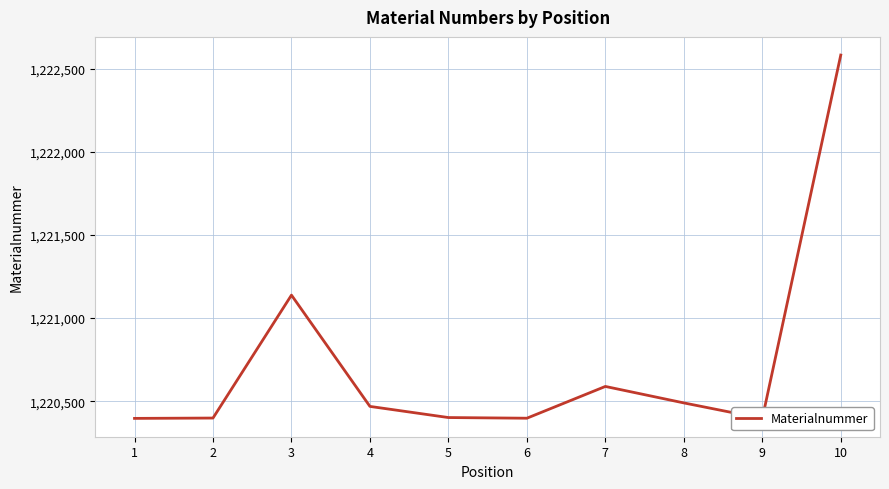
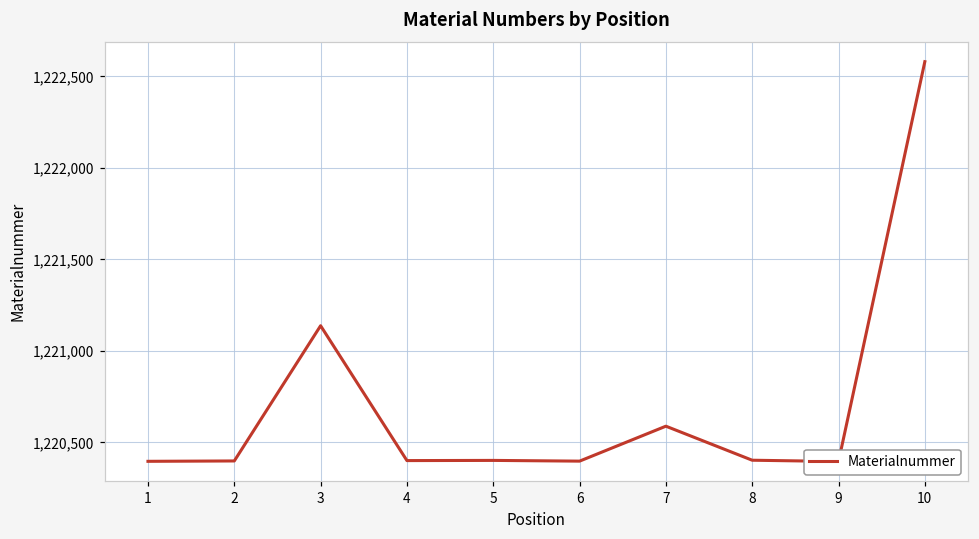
  {
    "1": "1,220,400",
    "2": "1,220,400",
    "3": "1,221,140",
-   "4": "1,220,470",
+   "4": "1,220,400",
    "5": "1,220,400",
    "6": "1,220,400",
    "7": "1,220,590",
-   "8": "1,220,490",
+   "8": "1,220,400",
    "10": "1,222,580"
  }
